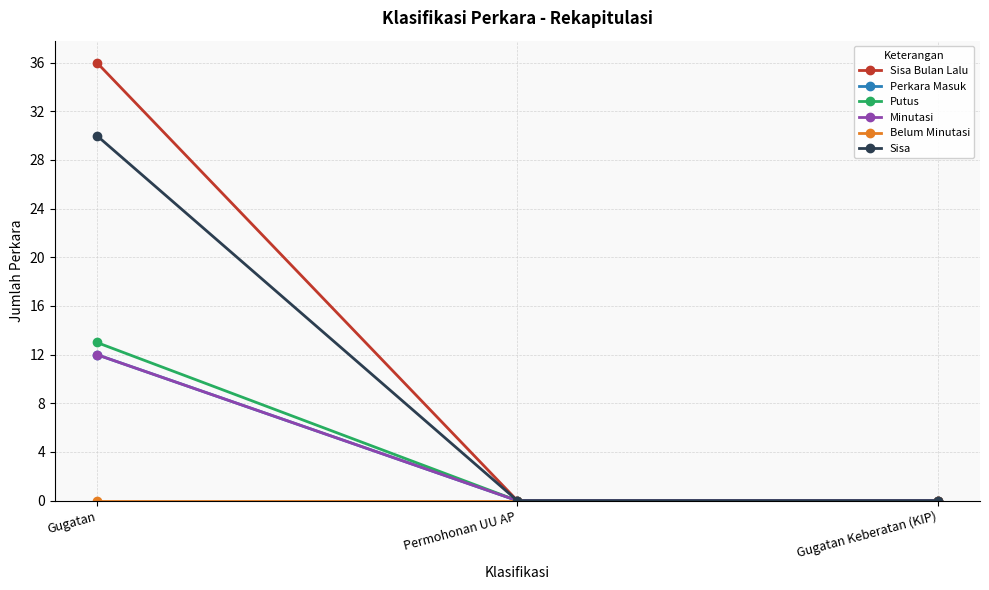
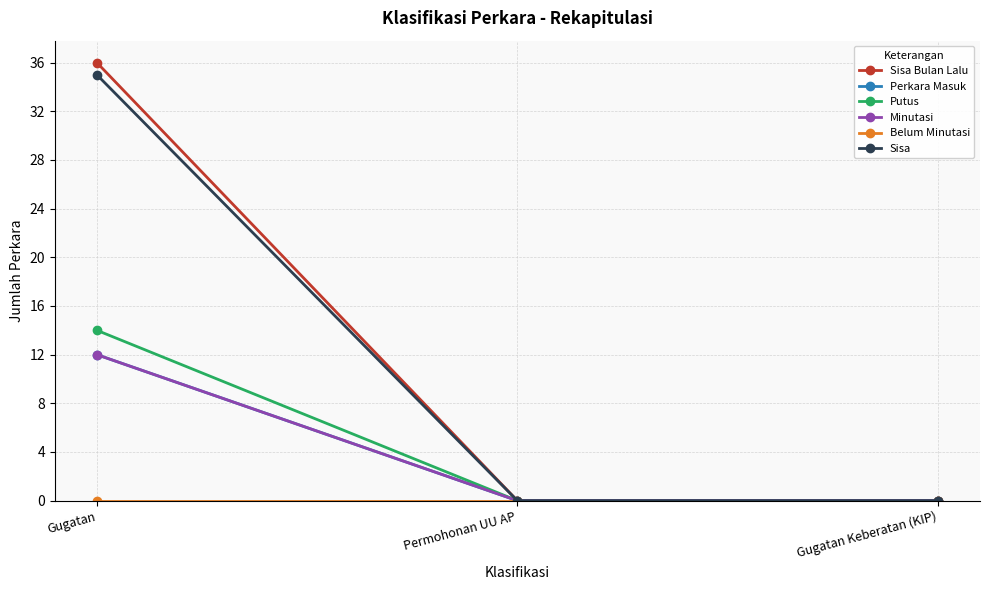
  {
    "Sisa Bulan Lalu": {
      "Gugatan": 36
    },
    "Minutasi": {
      "Gugatan": 12
    },
    "Putus": {
-     "Gugatan": 13
+     "Gugatan": 14
    },
    "Belum Minutasi": {
      "Gugatan": 0
    },
    "Sisa": {
-     "Gugatan": 30
+     "Gugatan": 35
    }
  }
